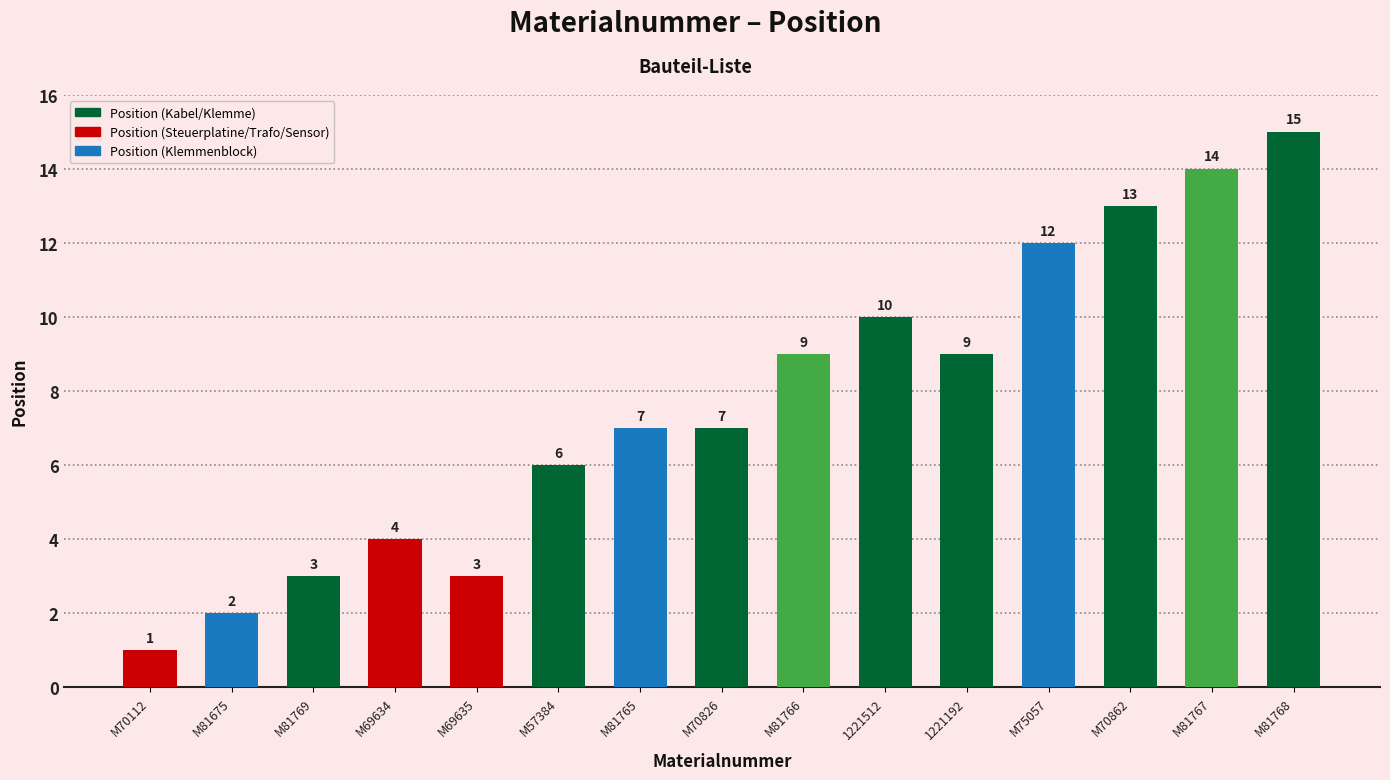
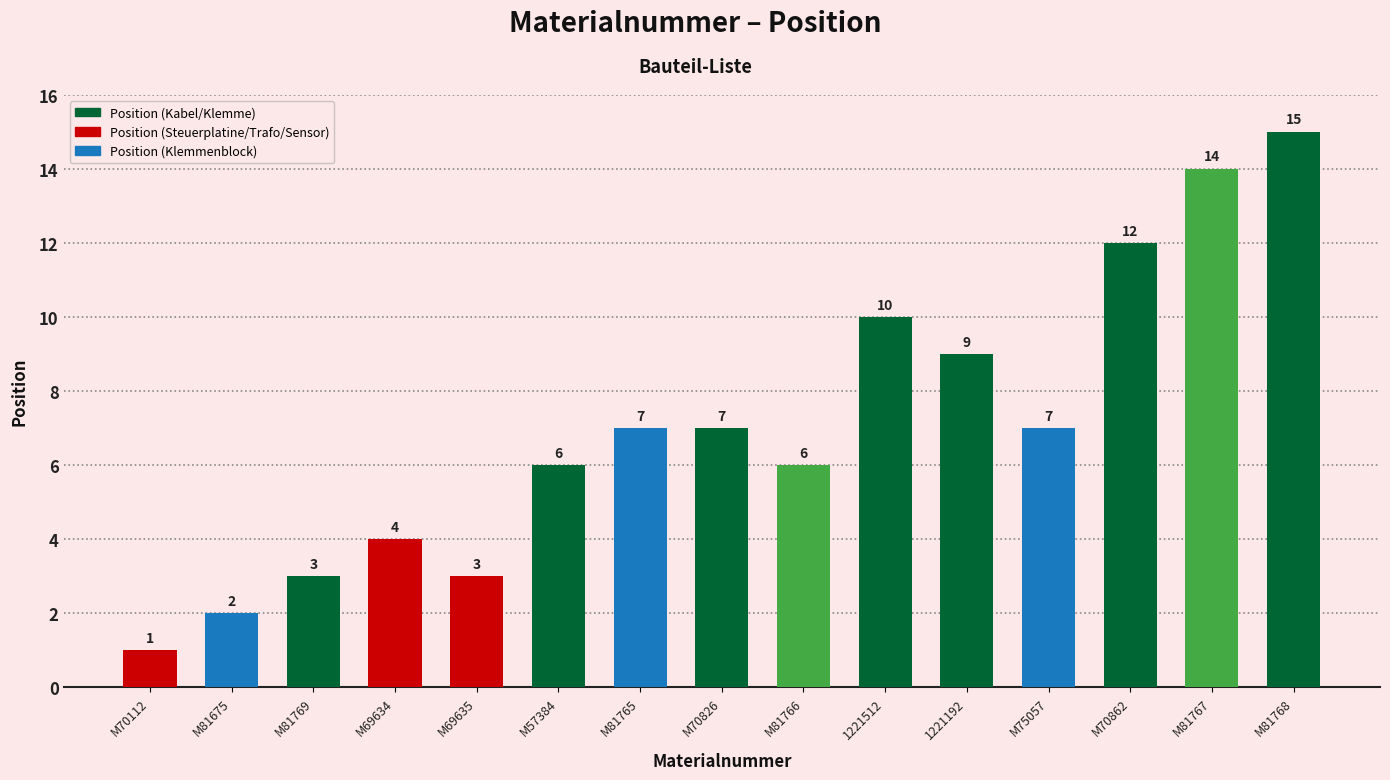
  {
    "M70112": 1,
    "M81675": 2,
    "M81769": 3,
    "M69634": 4,
    "M69635": 3,
    "M57384": 6,
    "M81765": 7,
    "M70826": 7,
-   "M81766": 9,
+   "M81766": 6,
    "1221512": 10,
    "1221192": 9,
-   "M75057": 12,
-   "M70862": 13,
+   "M75057": 7,
+   "M70862": 12,
    "M81767": 14,
    "M81768": 15
  }
